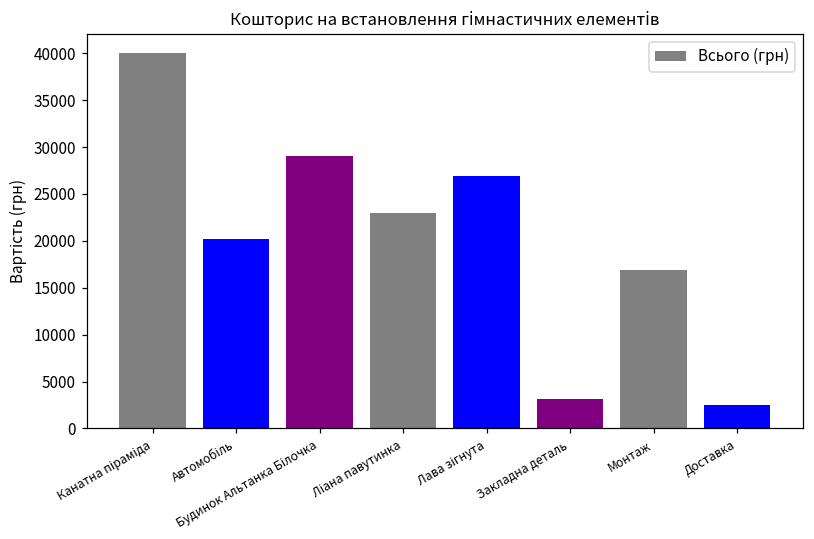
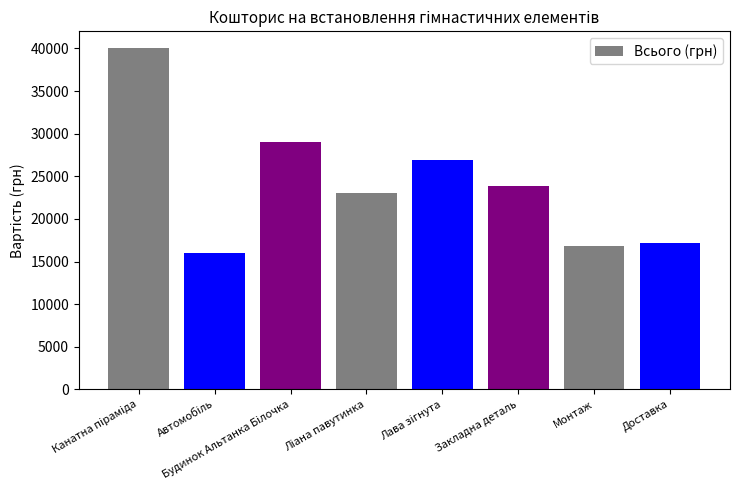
  {
    "Канатна піраміда": 40000,
-   "Автомобіль": 20000,
+   "Автомобіль": 16000,
    "Будинок Альтанка Білочка": 29000,
    "Ліана павутинка": 23000,
    "Лава зігнута": 27000,
-   "Закладна деталь": 3000,
+   "Закладна деталь": 24000,
    "Монтаж": 17000,
-   "Доставка": 3000
+   "Доставка": 17000
  }
